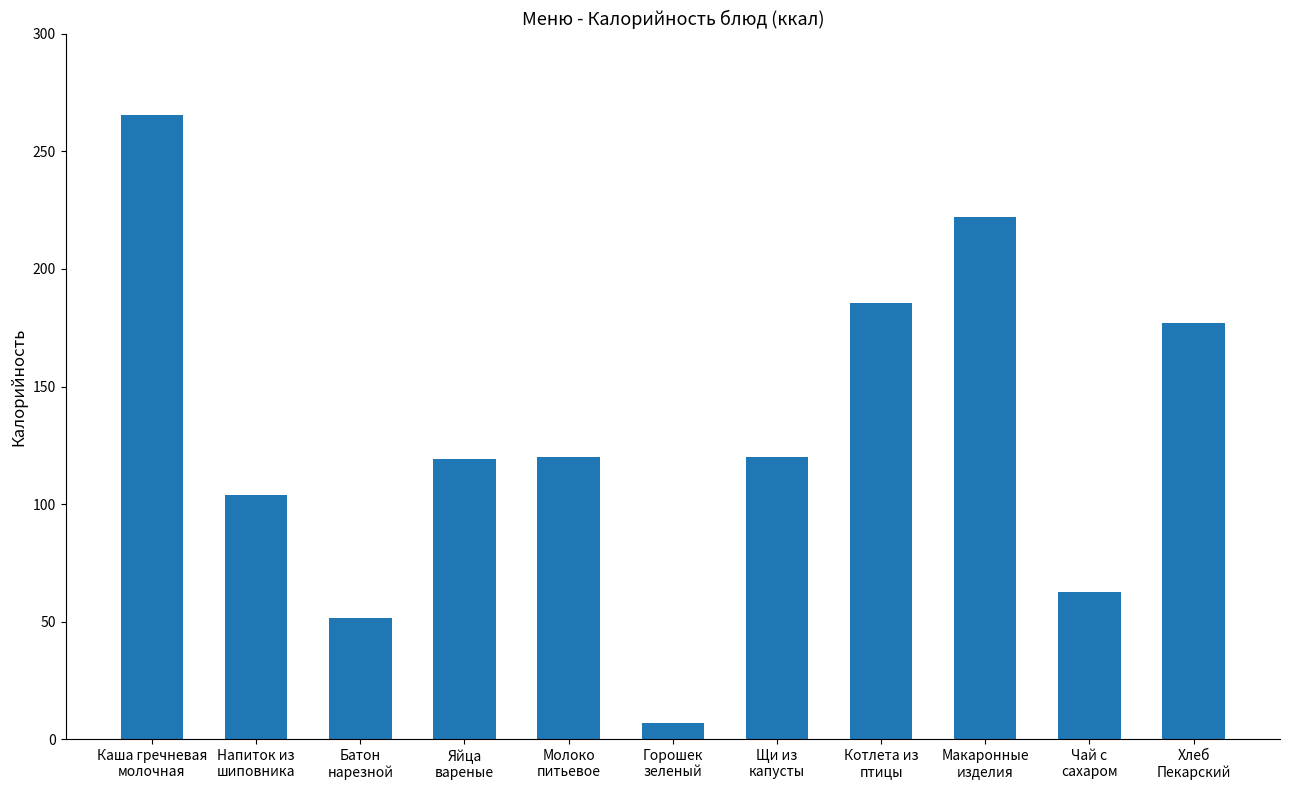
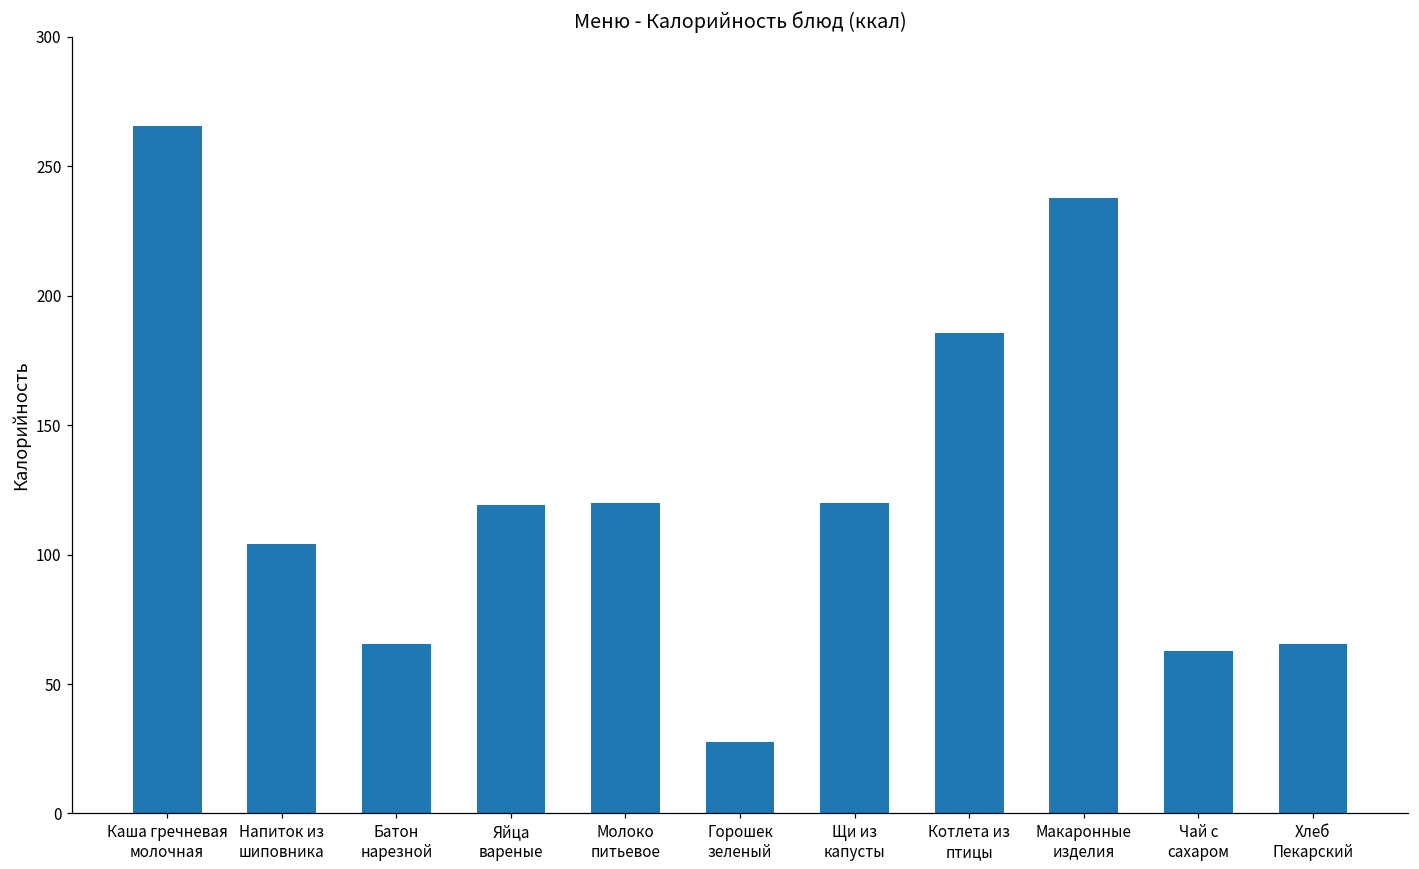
  {
    "Каша гречневая молочная": 266,
    "Напиток из шиповника": 104,
-   "Батон нарезной": 52,
+   "Батон нарезной": 66,
    "Яйца вареные": 119,
    "Молоко питьевое": 120,
-   "Горошек зеленый": 7,
+   "Горошек зеленый": 28,
    "Щи из капусты": 120,
    "Котлета из птицы": 185,
-   "Макаронные изделия": 222,
+   "Макаронные изделия": 238,
    "Чай с сахаром": 63,
-   "Хлеб Пекарский": 177
+   "Хлеб Пекарский": 65
  }
